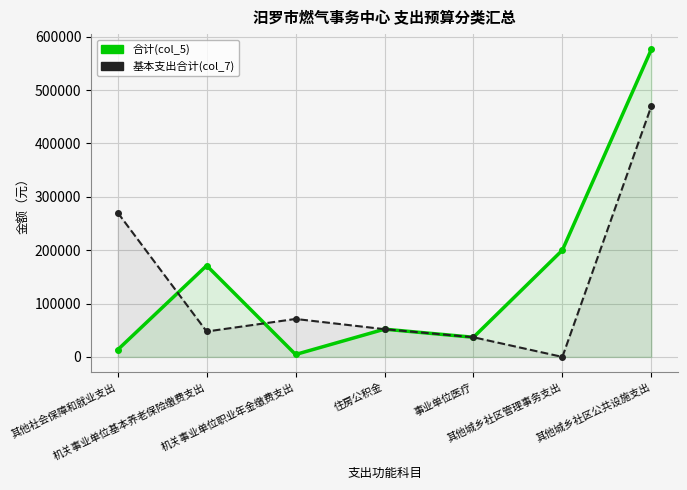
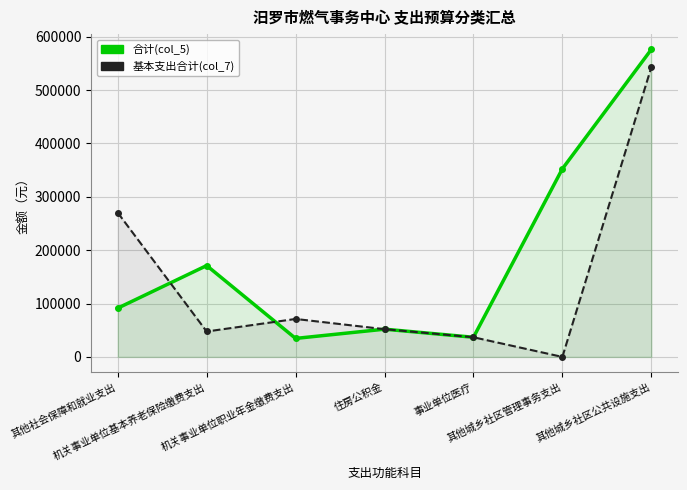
  {
    "合计(col_5)": {
-     "其他社会保障和就业支出": 10000,
+     "其他社会保障和就业支出": 90000,
      "机关事业单位基本养老保险缴费支出": 170000,
-     "机关事业单位职业年金缴费支出": 0,
-     "其他城乡社区管理事务支出": 200000,
+     "机关事业单位职业年金缴费支出": 30000,
+     "其他城乡社区管理事务支出": 350000,
      "其他城乡社区公共设施支出": 580000
    },
    "基本支出合计(col_7)": {
      "其他社会保障和就业支出": 270000,
      "机关事业单位基本养老保险缴费支出": 50000,
      "机关事业单位职业年金缴费支出": 70000,
      "其他城乡社区管理事务支出": 0,
-     "其他城乡社区公共设施支出": 470000
+     "其他城乡社区公共设施支出": 540000
    }
  }
